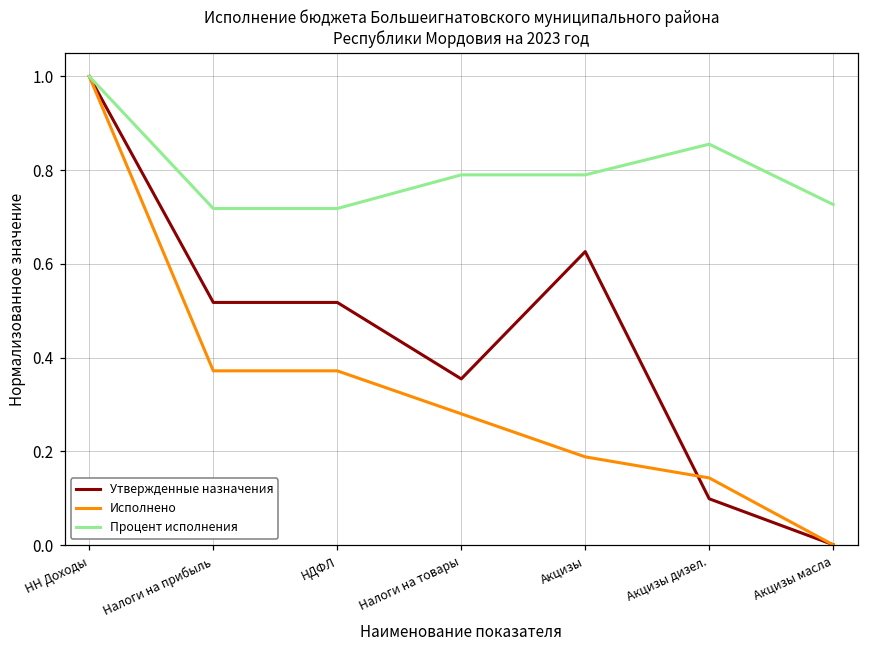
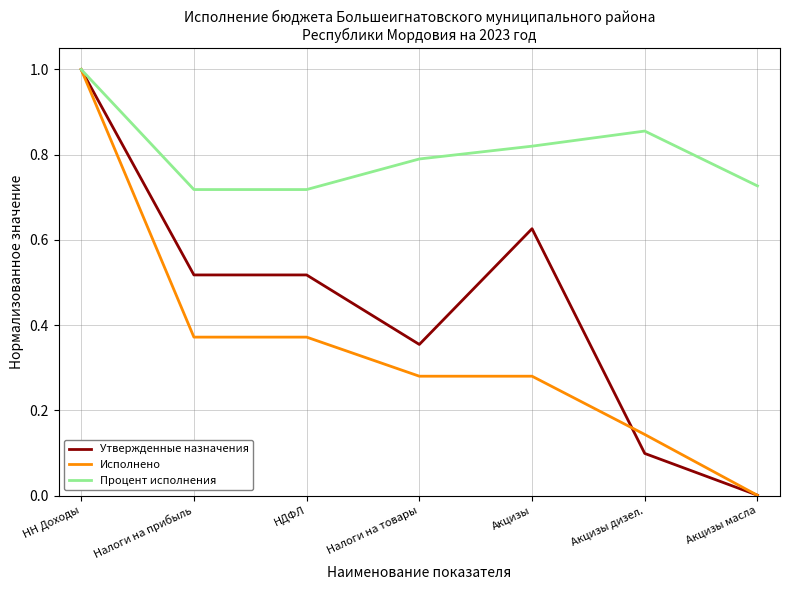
  {
    "Утвержденные назначения": {
      "Налоги на прибыль": 0.52,
      "НДФЛ": 0.52,
      "Налоги на товары": 0.35,
      "Акцизы": 0.63,
      "Акцизы дизел.": 0.10
    },
    "Исполнено": {
      "Налоги на прибыль": 0.37,
      "НДФЛ": 0.37,
      "Налоги на товары": 0.28,
-     "Акцизы": 0.19,
+     "Акцизы": 0.28,
      "Акцизы дизел.": 0.14
    },
    "Процент исполнения": {
      "Налоги на прибыль": 0.72,
      "НДФЛ": 0.72,
      "Налоги на товары": 0.79,
-     "Акцизы": 0.79,
+     "Акцизы": 0.82,
      "Акцизы дизел.": 0.86,
      "Акцизы масла": 0.73
    }
  }
